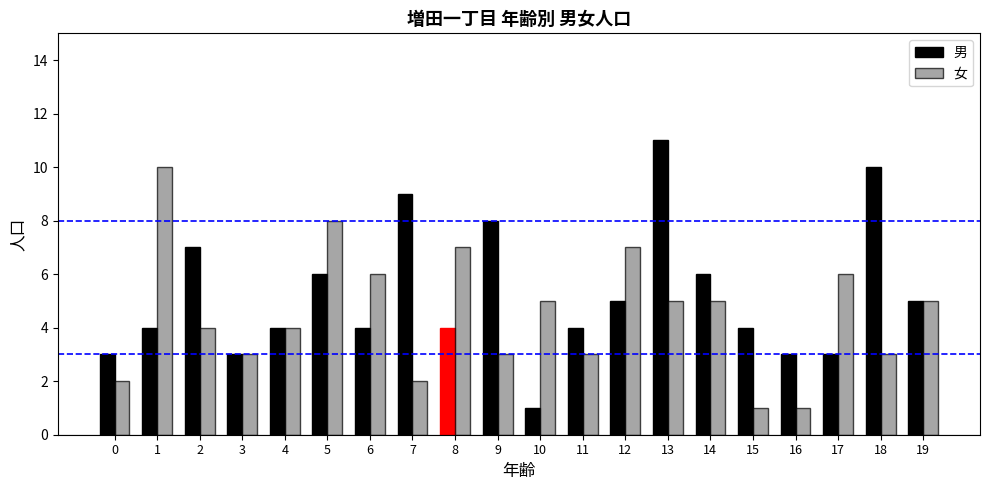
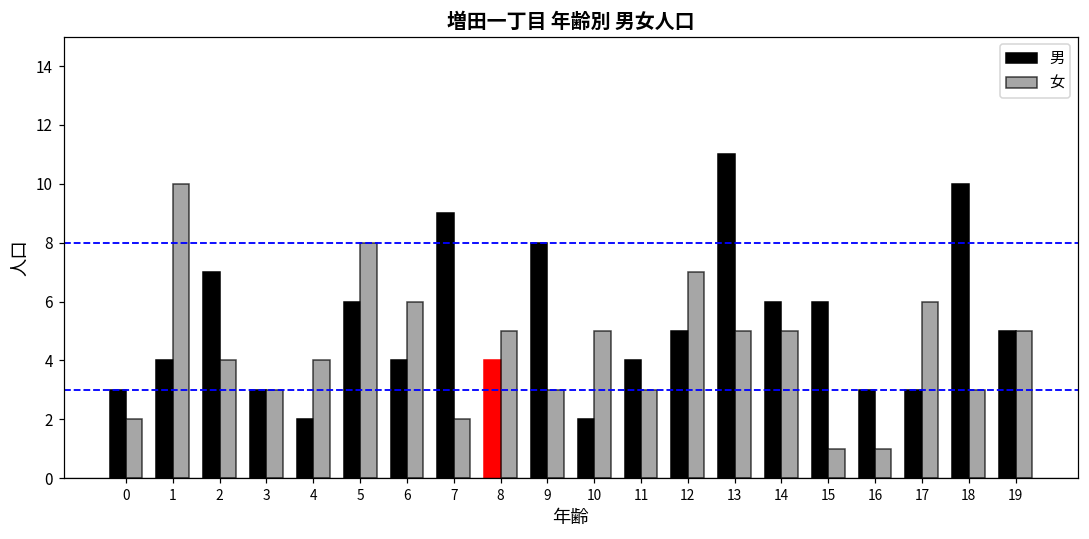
  {
    "男": {
      "0": 3,
      "1": 4,
      "2": 7,
      "3": 3,
-     "4": 4,
+     "4": 2,
      "5": 6,
      "6": 4,
      "7": 9,
      "8": 4,
      "9": 8,
-     "10": 1,
+     "10": 2,
      "11": 4,
      "12": 5,
      "13": 11,
      "14": 6,
-     "15": 4,
+     "15": 6,
      "16": 3,
      "17": 3,
      "18": 10,
      "19": 5
    },
    "女": {
      "0": 2,
      "1": 10,
      "2": 4,
      "3": 3,
      "4": 4,
      "5": 8,
      "6": 6,
      "7": 2,
-     "8": 7,
+     "8": 5,
      "9": 3,
      "10": 5,
      "11": 3,
      "12": 7,
      "13": 5,
      "14": 5,
      "15": 1,
      "16": 1,
      "17": 6,
      "18": 3,
      "19": 5
    }
  }
